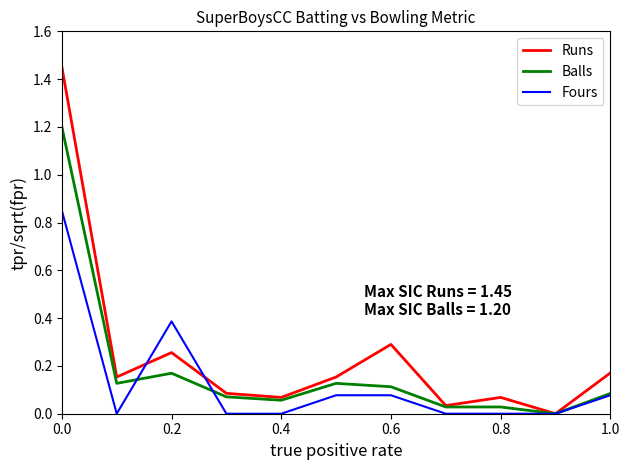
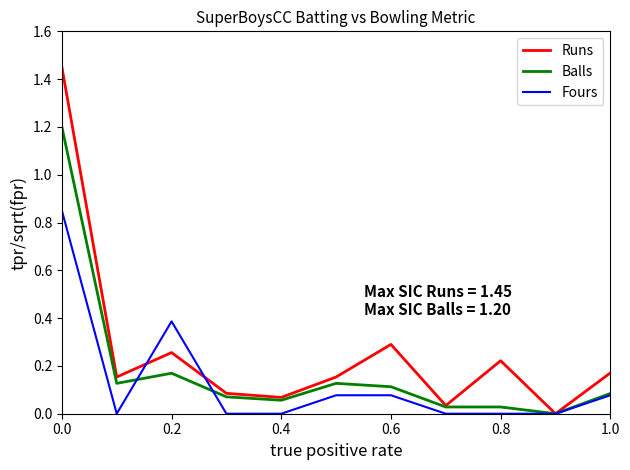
  {
    "Runs": {
      "0.0": 1.45,
      "0.2": 0.26,
      "0.4": 0.07,
      "0.6": 0.29,
-     "0.8": 0.07,
+     "0.8": 0.22,
      "1.0": 0.17
    },
    "Balls": {
      "0.0": 1.20,
      "0.2": 0.17,
      "0.4": 0.06,
      "0.6": 0.11,
      "0.8": 0.03
    },
    "Fours": {
      "0.0": 0.85,
      "0.2": 0.39,
      "0.4": 0.00,
      "0.6": 0.08,
      "0.8": 0.00
    }
  }
